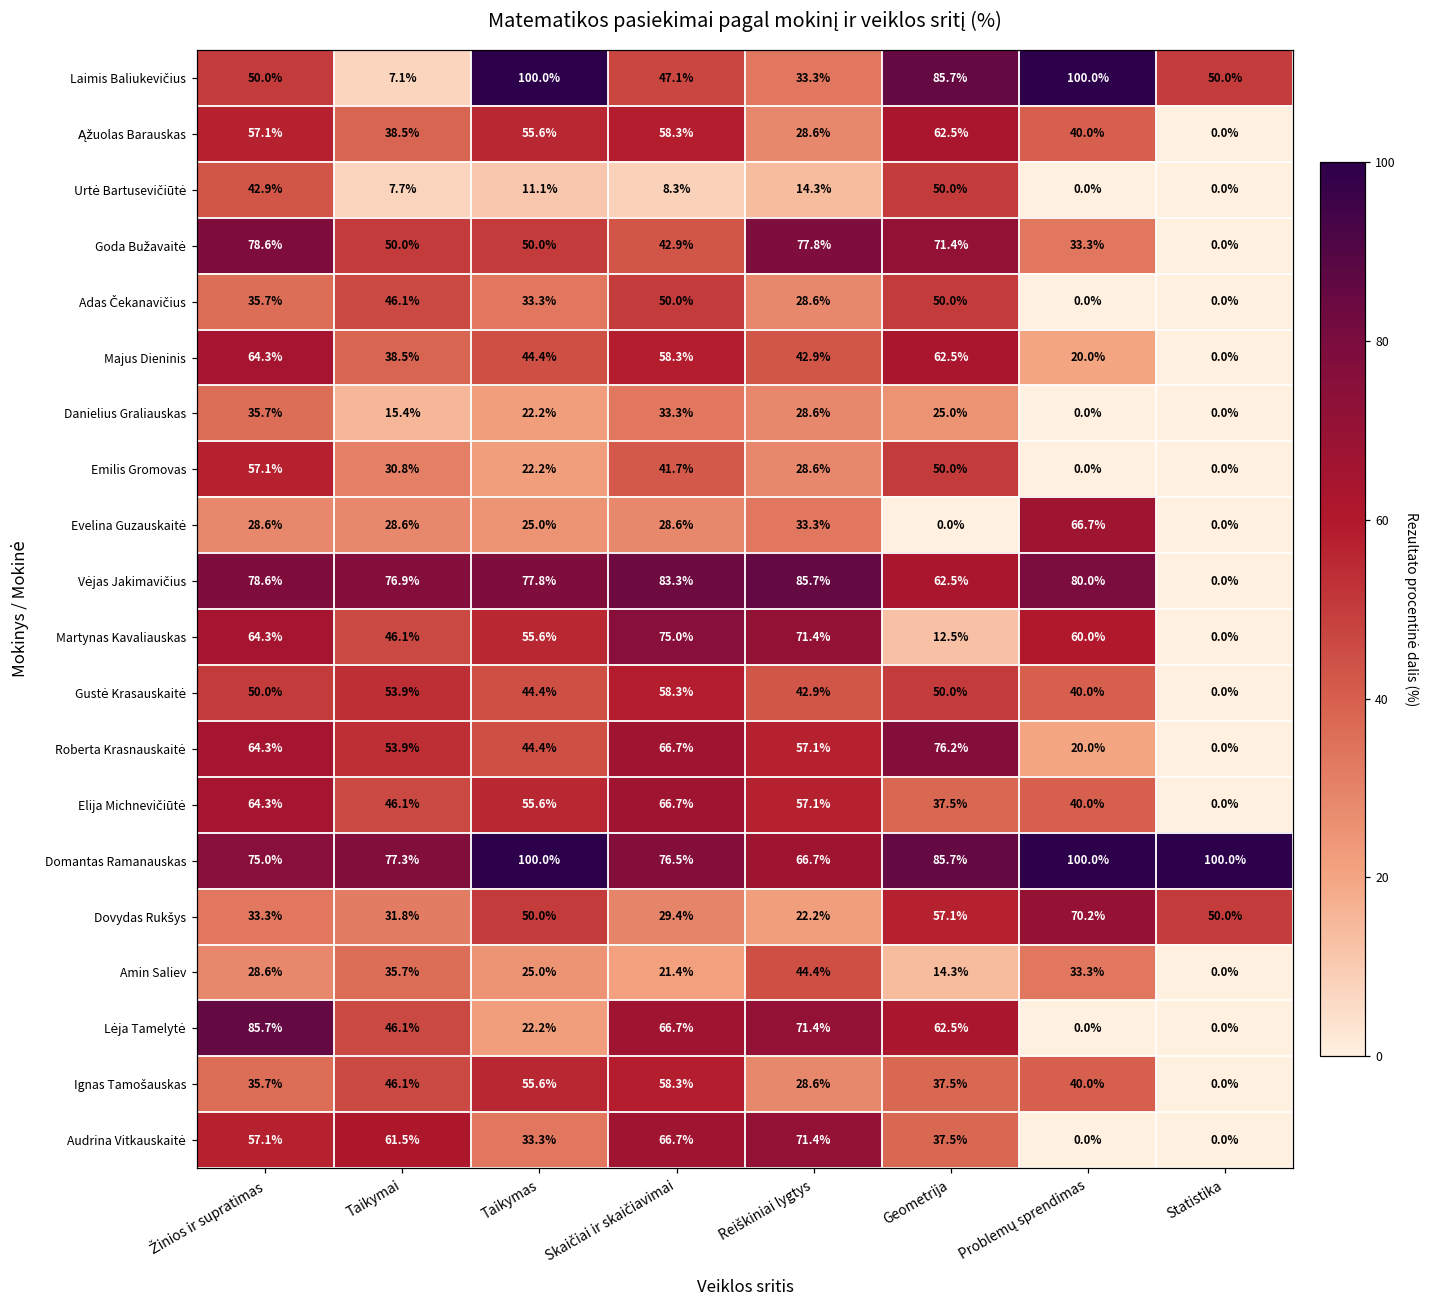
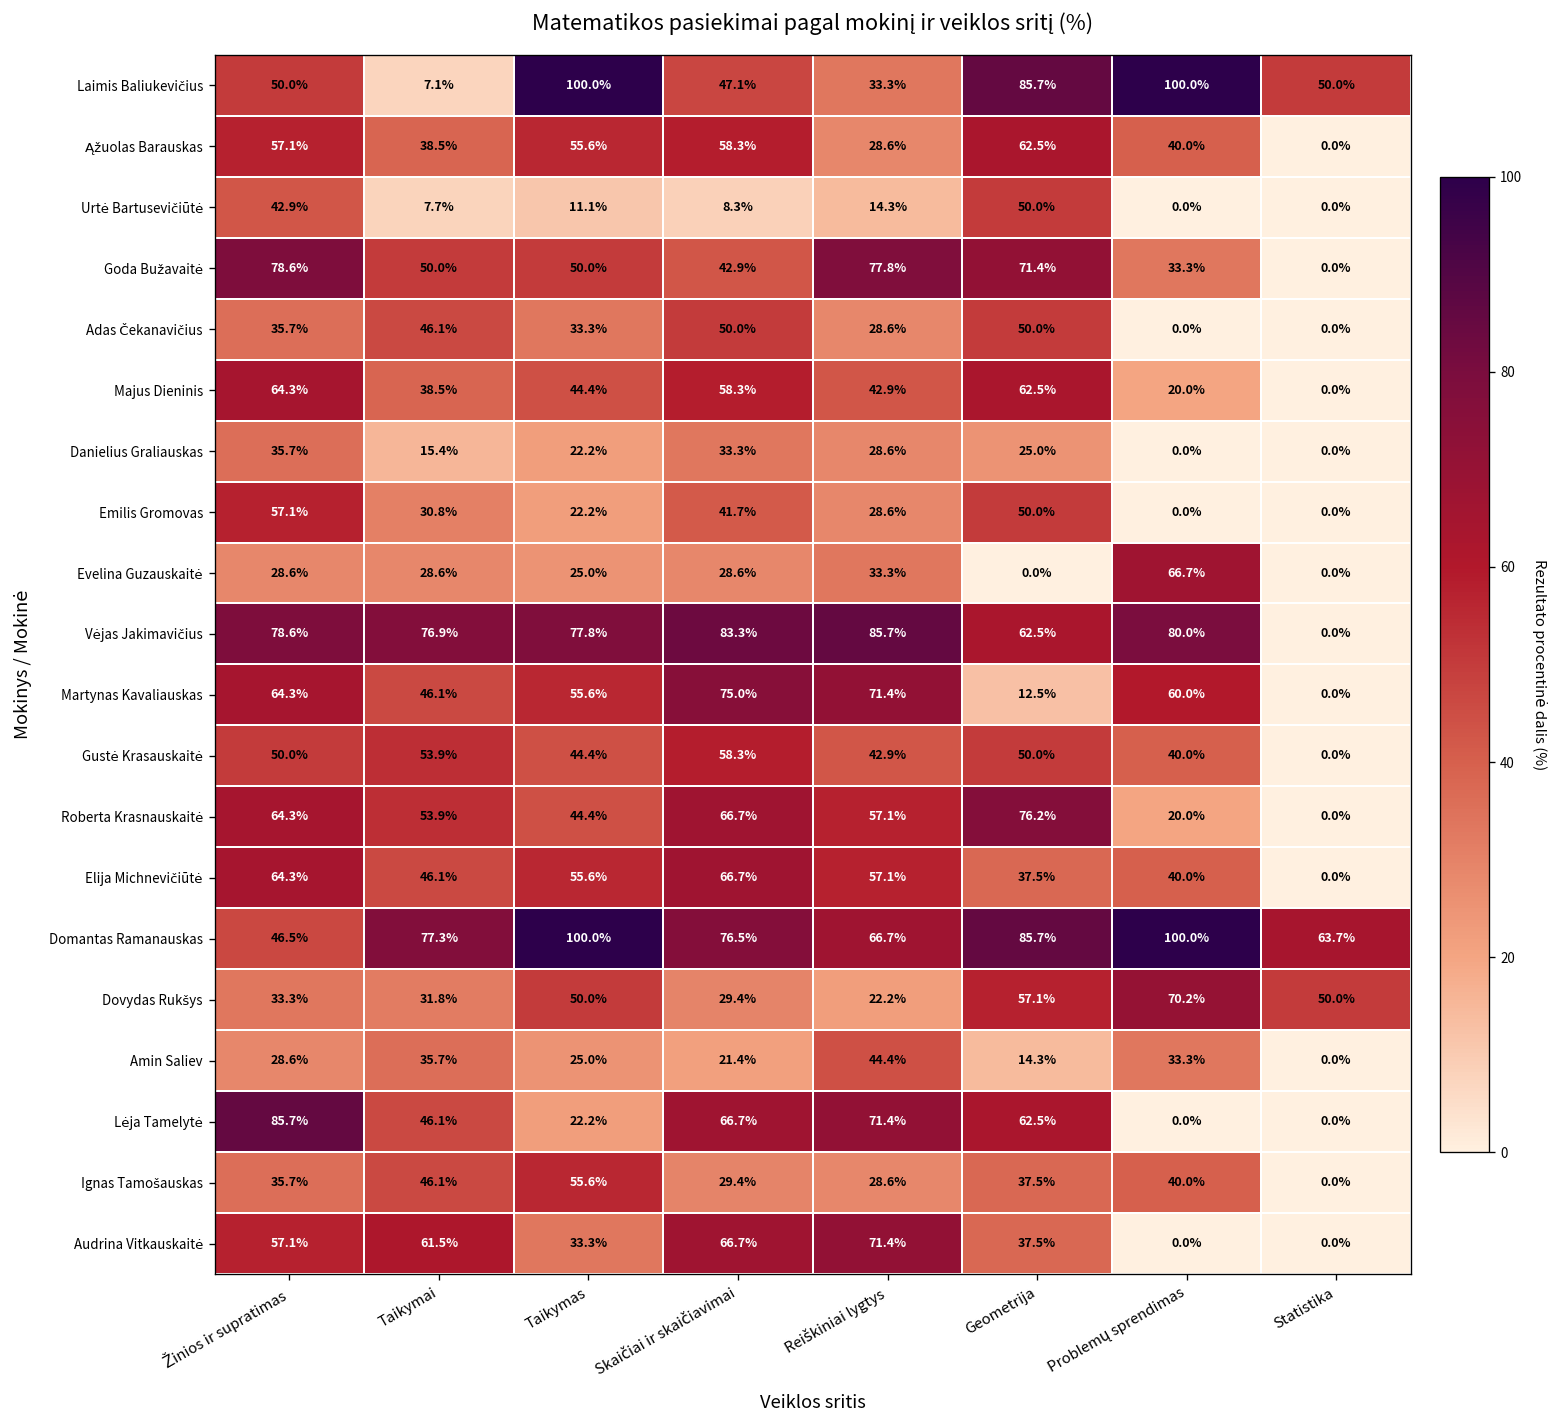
  {
    "Laimis Baliukevičius": {
      "Žinios ir supratimas": "50.0%",
      "Taikymai": "7.1%",
      "Taikymas": "100.0%",
      "Skaičiai ir skaičiavimai": "47.1%",
      "Reiškiniai lygtys": "33.3%",
      "Geometrija": "85.7%",
      "Problemų sprendimas": "100.0%",
      "Statistika": "50.0%"
    },
    "Ąžuolas Barauskas": {
      "Žinios ir supratimas": "57.1%",
      "Taikymai": "38.5%",
      "Taikymas": "55.6%",
      "Skaičiai ir skaičiavimai": "58.3%",
      "Reiškiniai lygtys": "28.6%",
      "Geometrija": "62.5%",
      "Problemų sprendimas": "40.0%",
      "Statistika": "0.0%"
    },
    "Urtė Bartusevičiūtė": {
      "Žinios ir supratimas": "42.9%",
      "Taikymai": "7.7%",
      "Taikymas": "11.1%",
      "Skaičiai ir skaičiavimai": "8.3%",
      "Reiškiniai lygtys": "14.3%",
      "Geometrija": "50.0%",
      "Problemų sprendimas": "0.0%",
      "Statistika": "0.0%"
    },
    "Goda Bužavaitė": {
      "Žinios ir supratimas": "78.6%",
      "Taikymai": "50.0%",
      "Taikymas": "50.0%",
      "Skaičiai ir skaičiavimai": "42.9%",
      "Reiškiniai lygtys": "77.8%",
      "Geometrija": "71.4%",
      "Problemų sprendimas": "33.3%",
      "Statistika": "0.0%"
    },
    "Adas Čekanavičius": {
      "Žinios ir supratimas": "35.7%",
      "Taikymai": "46.1%",
      "Taikymas": "33.3%",
      "Skaičiai ir skaičiavimai": "50.0%",
      "Reiškiniai lygtys": "28.6%",
      "Geometrija": "50.0%",
      "Problemų sprendimas": "0.0%",
      "Statistika": "0.0%"
    },
    "Majus Dieninis": {
      "Žinios ir supratimas": "64.3%",
      "Taikymai": "38.5%",
      "Taikymas": "44.4%",
      "Skaičiai ir skaičiavimai": "58.3%",
      "Reiškiniai lygtys": "42.9%",
      "Geometrija": "62.5%",
      "Problemų sprendimas": "20.0%",
      "Statistika": "0.0%"
    },
    "Danielius Graliauskas": {
      "Žinios ir supratimas": "35.7%",
      "Taikymai": "15.4%",
      "Taikymas": "22.2%",
      "Skaičiai ir skaičiavimai": "33.3%",
      "Reiškiniai lygtys": "28.6%",
      "Geometrija": "25.0%",
      "Problemų sprendimas": "0.0%",
      "Statistika": "0.0%"
    },
    "Emilis Gromovas": {
      "Žinios ir supratimas": "57.1%",
      "Taikymai": "30.8%",
      "Taikymas": "22.2%",
      "Skaičiai ir skaičiavimai": "41.7%",
      "Reiškiniai lygtys": "28.6%",
      "Geometrija": "50.0%",
      "Problemų sprendimas": "0.0%",
      "Statistika": "0.0%"
    },
    "Evelina Guzauskaitė": {
      "Žinios ir supratimas": "28.6%",
      "Taikymai": "28.6%",
      "Taikymas": "25.0%",
      "Skaičiai ir skaičiavimai": "28.6%",
      "Reiškiniai lygtys": "33.3%",
      "Geometrija": "0.0%",
      "Problemų sprendimas": "66.7%",
      "Statistika": "0.0%"
    },
    "Vėjas Jakimavičius": {
      "Žinios ir supratimas": "78.6%",
      "Taikymai": "76.9%",
      "Taikymas": "77.8%",
      "Skaičiai ir skaičiavimai": "83.3%",
      "Reiškiniai lygtys": "85.7%",
      "Geometrija": "62.5%",
      "Problemų sprendimas": "80.0%",
      "Statistika": "0.0%"
    },
    "Martynas Kavaliauskas": {
      "Žinios ir supratimas": "64.3%",
      "Taikymai": "46.1%",
      "Taikymas": "55.6%",
      "Skaičiai ir skaičiavimai": "75.0%",
      "Reiškiniai lygtys": "71.4%",
      "Geometrija": "12.5%",
      "Problemų sprendimas": "60.0%",
      "Statistika": "0.0%"
    },
    "Gustė Krasauskaitė": {
      "Žinios ir supratimas": "50.0%",
      "Taikymai": "53.9%",
      "Taikymas": "44.4%",
      "Skaičiai ir skaičiavimai": "58.3%",
      "Reiškiniai lygtys": "42.9%",
      "Geometrija": "50.0%",
      "Problemų sprendimas": "40.0%",
      "Statistika": "0.0%"
    },
    "Roberta Krasnauskaitė": {
      "Žinios ir supratimas": "64.3%",
      "Taikymai": "53.9%",
      "Taikymas": "44.4%",
      "Skaičiai ir skaičiavimai": "66.7%",
      "Reiškiniai lygtys": "57.1%",
      "Geometrija": "76.2%",
      "Problemų sprendimas": "20.0%",
      "Statistika": "0.0%"
    },
    "Elija Michnevičiūtė": {
      "Žinios ir supratimas": "64.3%",
      "Taikymai": "46.1%",
      "Taikymas": "55.6%",
      "Skaičiai ir skaičiavimai": "66.7%",
      "Reiškiniai lygtys": "57.1%",
      "Geometrija": "37.5%",
      "Problemų sprendimas": "40.0%",
      "Statistika": "0.0%"
    },
    "Domantas Ramanauskas": {
-     "Žinios ir supratimas": "75.0%",
+     "Žinios ir supratimas": "46.5%",
      "Taikymai": "77.3%",
      "Taikymas": "100.0%",
      "Skaičiai ir skaičiavimai": "76.5%",
      "Reiškiniai lygtys": "66.7%",
      "Geometrija": "85.7%",
      "Problemų sprendimas": "100.0%",
-     "Statistika": "100.0%"
+     "Statistika": "63.7%"
    },
    "Dovydas Rukšys": {
      "Žinios ir supratimas": "33.3%",
      "Taikymai": "31.8%",
      "Taikymas": "50.0%",
      "Skaičiai ir skaičiavimai": "29.4%",
      "Reiškiniai lygtys": "22.2%",
      "Geometrija": "57.1%",
      "Problemų sprendimas": "70.2%",
      "Statistika": "50.0%"
    },
    "Amin Saliev": {
      "Žinios ir supratimas": "28.6%",
      "Taikymai": "35.7%",
      "Taikymas": "25.0%",
      "Skaičiai ir skaičiavimai": "21.4%",
      "Reiškiniai lygtys": "44.4%",
      "Geometrija": "14.3%",
      "Problemų sprendimas": "33.3%",
      "Statistika": "0.0%"
    },
    "Lėja Tamelytė": {
      "Žinios ir supratimas": "85.7%",
      "Taikymai": "46.1%",
      "Taikymas": "22.2%",
      "Skaičiai ir skaičiavimai": "66.7%",
      "Reiškiniai lygtys": "71.4%",
      "Geometrija": "62.5%",
      "Problemų sprendimas": "0.0%",
      "Statistika": "0.0%"
    },
    "Ignas Tamošauskas": {
      "Žinios ir supratimas": "35.7%",
      "Taikymai": "46.1%",
      "Taikymas": "55.6%",
-     "Skaičiai ir skaičiavimai": "58.3%",
+     "Skaičiai ir skaičiavimai": "29.4%",
      "Reiškiniai lygtys": "28.6%",
      "Geometrija": "37.5%",
      "Problemų sprendimas": "40.0%",
      "Statistika": "0.0%"
    },
    "Audrina Vitkauskaitė": {
      "Žinios ir supratimas": "57.1%",
      "Taikymai": "61.5%",
      "Taikymas": "33.3%",
      "Skaičiai ir skaičiavimai": "66.7%",
      "Reiškiniai lygtys": "71.4%",
      "Geometrija": "37.5%",
      "Problemų sprendimas": "0.0%",
      "Statistika": "0.0%"
    }
  }
